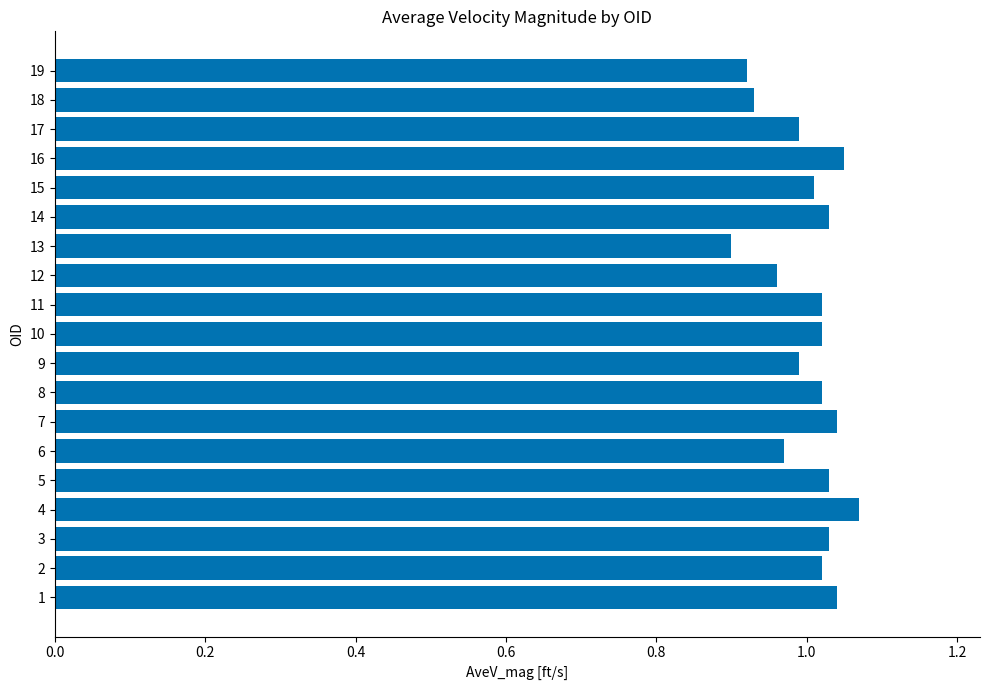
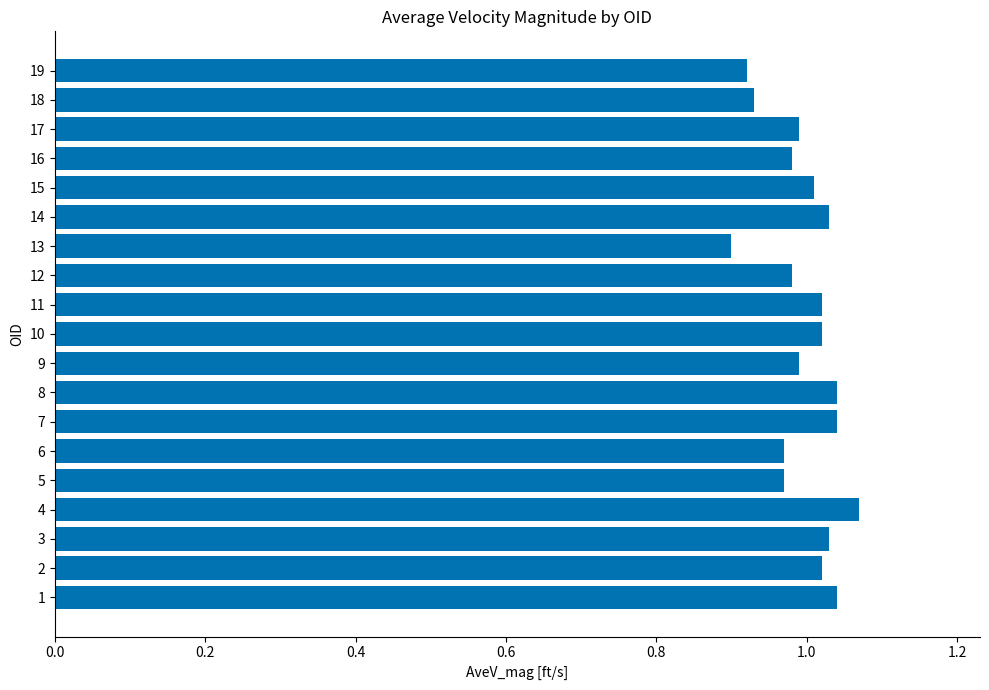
  {
    "19": 0.92,
    "18": 0.93,
    "17": 0.99,
-   "16": 1.05,
+   "16": 0.98,
    "15": 1.01,
    "14": 1.03,
    "13": 0.90,
-   "12": 0.96,
+   "12": 0.98,
    "11": 1.02,
    "10": 1.02,
    "9": 0.99,
-   "8": 1.02,
+   "8": 1.04,
    "7": 1.04,
    "6": 0.97,
-   "5": 1.03,
+   "5": 0.97,
    "4": 1.07,
    "3": 1.03,
    "2": 1.02,
    "1": 1.04
  }
